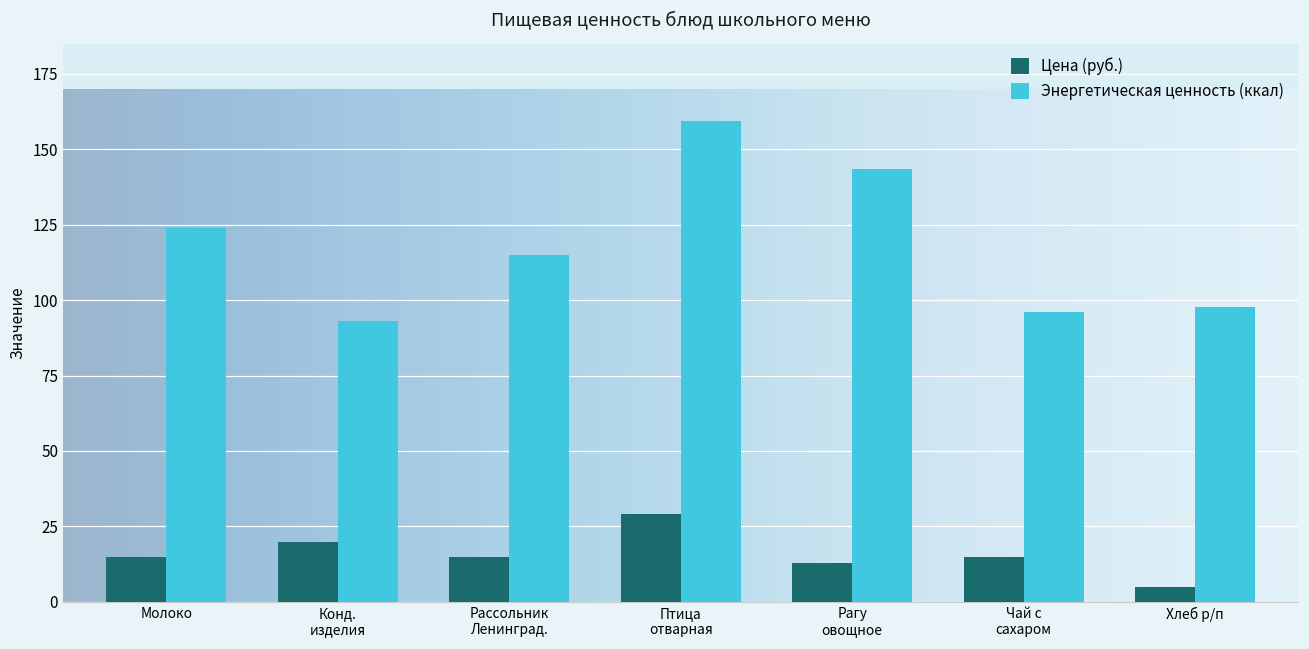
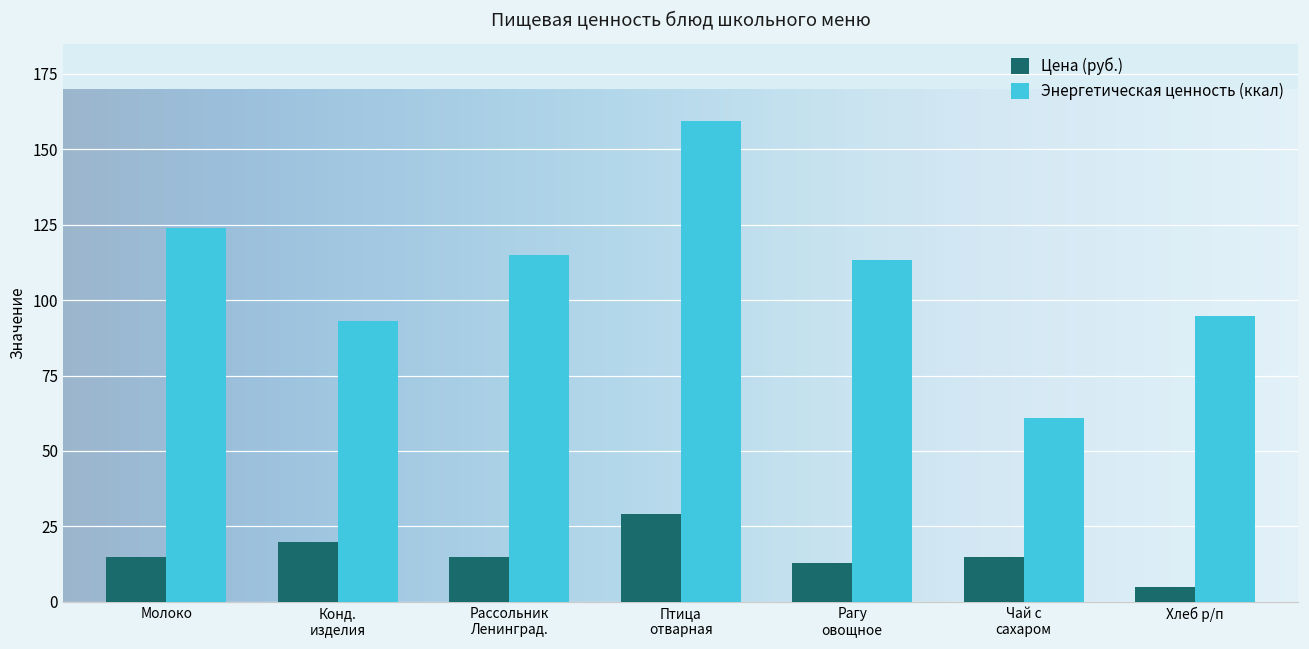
  {
    "Цена (руб.)": {
      "Молоко": 15,
      "Конд. изделия": 20,
      "Рассольник Ленинград.": 15,
      "Птица отварная": 29,
      "Рагу овощное": 13,
      "Чай с сахаром": 15,
      "Хлеб р/п": 5
    },
    "Энергетическая ценность (ккал)": {
      "Молоко": 124,
      "Конд. изделия": 93,
      "Рассольник Ленинград.": 115,
      "Птица отварная": 159,
-     "Рагу овощное": 143,
-     "Чай с сахаром": 96,
-     "Хлеб р/п": 98
+     "Рагу овощное": 113,
+     "Чай с сахаром": 61,
+     "Хлеб р/п": 95
    }
  }
